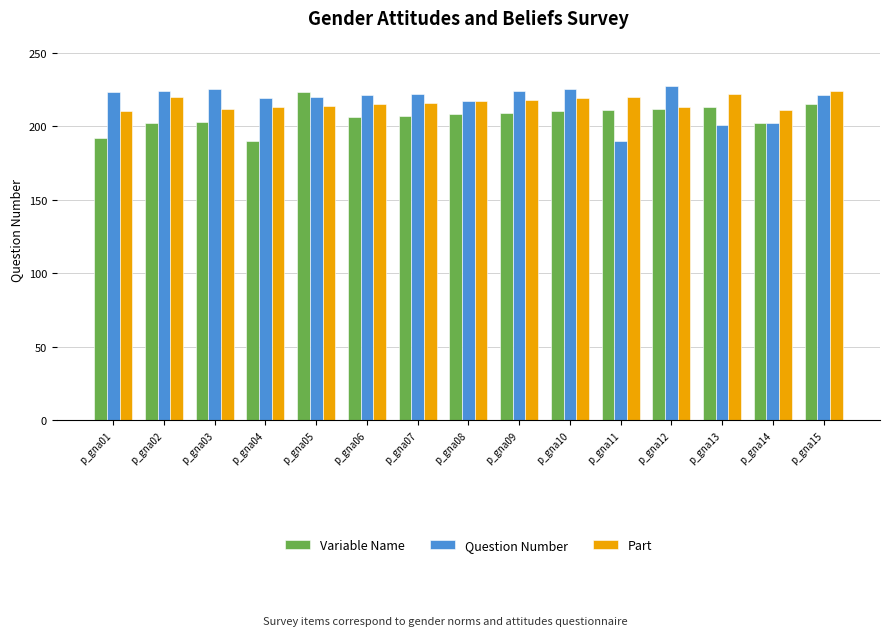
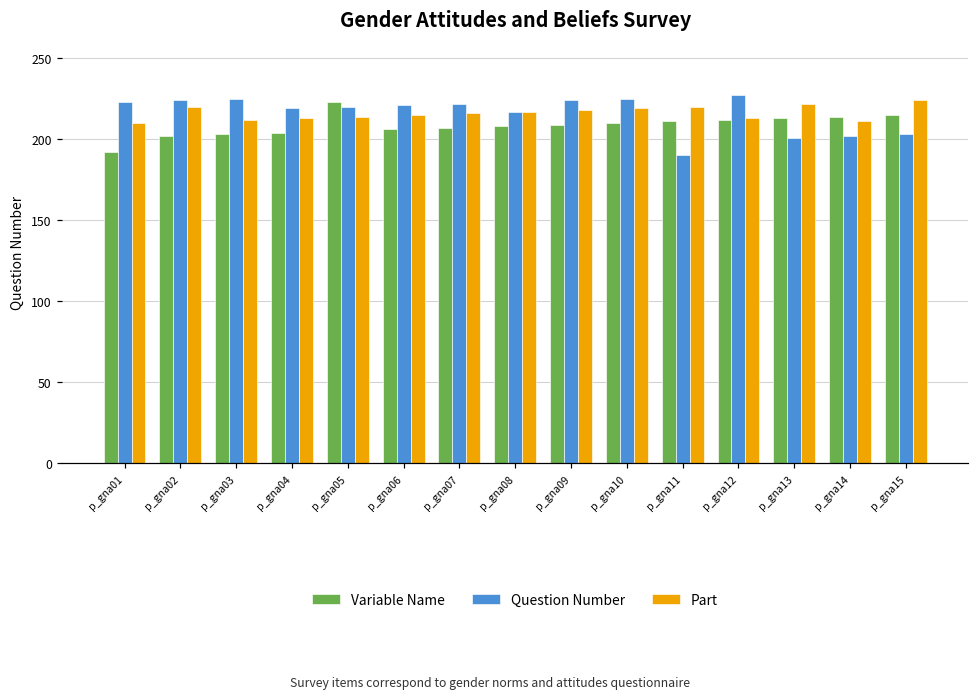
  {
    "Variable Name": {
      "p_gna01": 192,
      "p_gna02": 202,
      "p_gna03": 203,
-     "p_gna04": 190,
+     "p_gna04": 204,
      "p_gna05": 223,
      "p_gna06": 206,
      "p_gna07": 207,
      "p_gna08": 208,
      "p_gna09": 209,
      "p_gna10": 210,
      "p_gna11": 211,
      "p_gna12": 212,
      "p_gna13": 213,
-     "p_gna14": 202,
+     "p_gna14": 214,
      "p_gna15": 215
    },
    "Question Number": {
      "p_gna01": 223,
      "p_gna02": 224,
      "p_gna03": 225,
      "p_gna04": 219,
      "p_gna05": 220,
      "p_gna06": 221,
      "p_gna07": 222,
      "p_gna08": 217,
      "p_gna09": 224,
      "p_gna10": 225,
      "p_gna11": 190,
      "p_gna12": 227,
      "p_gna13": 201,
      "p_gna14": 202,
-     "p_gna15": 221
+     "p_gna15": 203
    },
    "Part": {
      "p_gna01": 210,
      "p_gna02": 220,
      "p_gna03": 212,
      "p_gna04": 213,
      "p_gna05": 214,
      "p_gna06": 215,
      "p_gna07": 216,
      "p_gna08": 217,
      "p_gna09": 218,
      "p_gna10": 219,
      "p_gna11": 220,
      "p_gna12": 213,
      "p_gna13": 222,
      "p_gna14": 211,
      "p_gna15": 224
    }
  }
